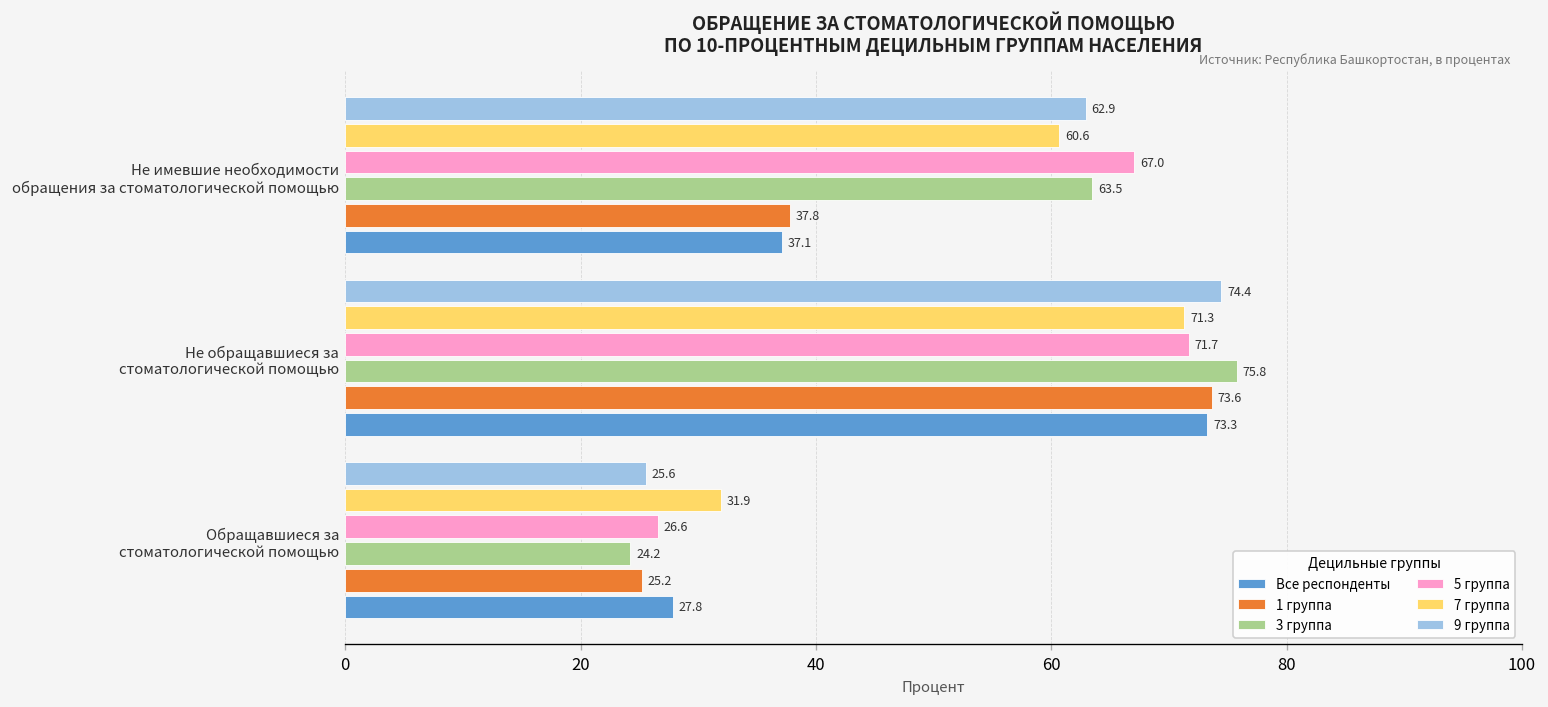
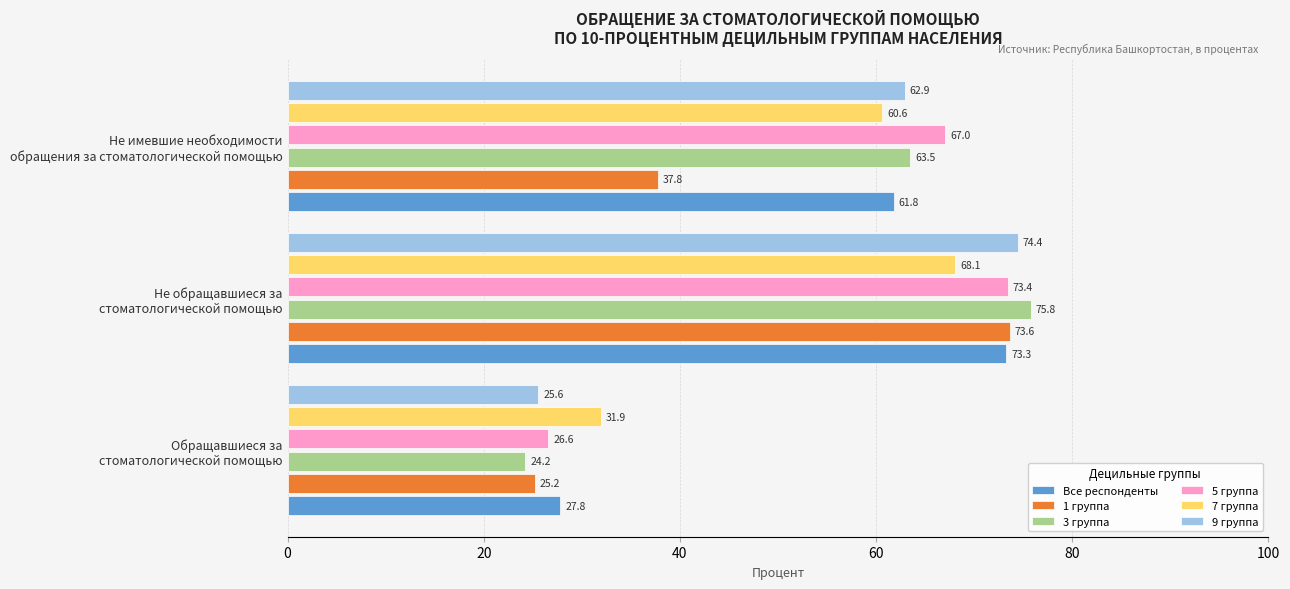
  {
    "Все респонденты": {
-     "Не имевшие необходимости обращения за стоматологической помощью": 37.1,
+     "Не имевшие необходимости обращения за стоматологической помощью": 61.8,
      "Не обращавшиеся за стоматологической помощью": 73.3,
      "Обращавшиеся за стоматологической помощью": 27.8
    },
    "1 группа": {
      "Не имевшие необходимости обращения за стоматологической помощью": 37.8,
      "Не обращавшиеся за стоматологической помощью": 73.6,
      "Обращавшиеся за стоматологической помощью": 25.2
    },
    "3 группа": {
      "Не имевшие необходимости обращения за стоматологической помощью": 63.5,
      "Не обращавшиеся за стоматологической помощью": 75.8,
      "Обращавшиеся за стоматологической помощью": 24.2
    },
    "5 группа": {
      "Не имевшие необходимости обращения за стоматологической помощью": 67.0,
-     "Не обращавшиеся за стоматологической помощью": 71.7,
+     "Не обращавшиеся за стоматологической помощью": 73.4,
      "Обращавшиеся за стоматологической помощью": 26.6
    },
    "7 группа": {
      "Не имевшие необходимости обращения за стоматологической помощью": 60.6,
-     "Не обращавшиеся за стоматологической помощью": 71.3,
+     "Не обращавшиеся за стоматологической помощью": 68.1,
      "Обращавшиеся за стоматологической помощью": 31.9
    },
    "9 группа": {
      "Не имевшие необходимости обращения за стоматологической помощью": 62.9,
      "Не обращавшиеся за стоматологической помощью": 74.4,
      "Обращавшиеся за стоматологической помощью": 25.6
    }
  }
